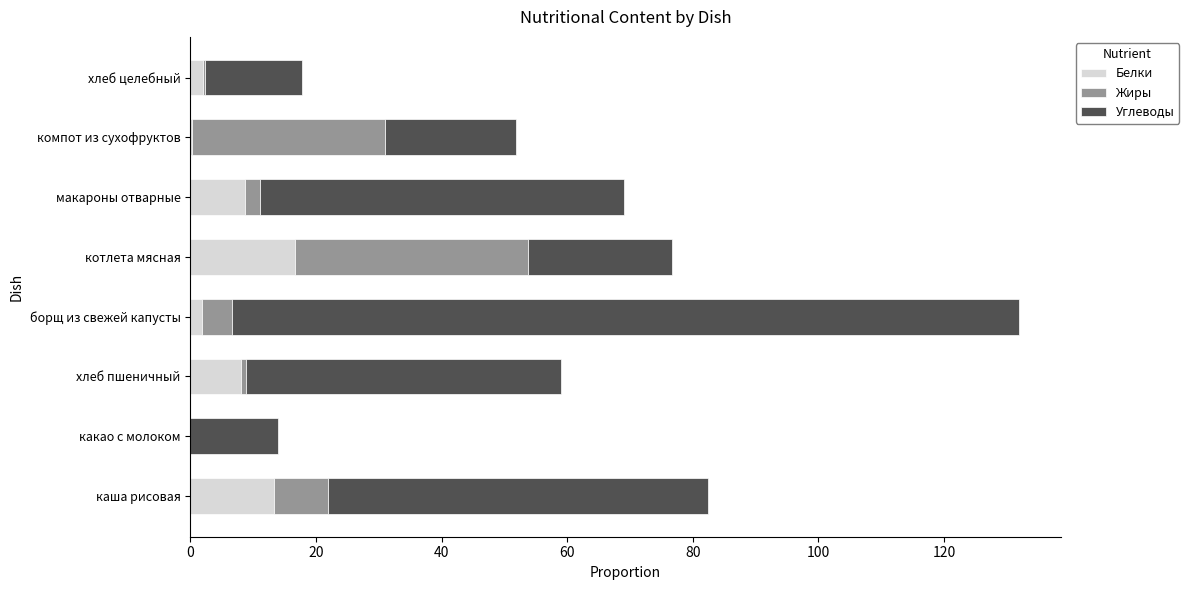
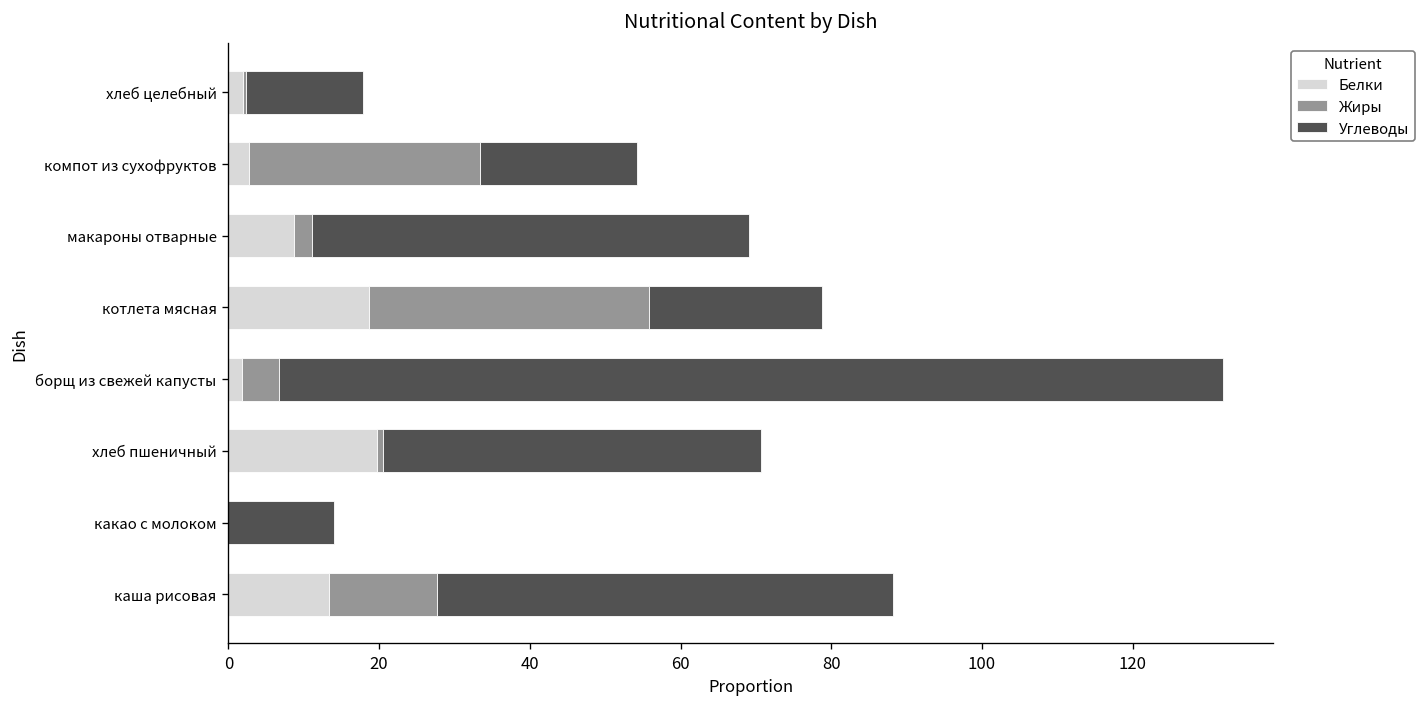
  {
    "Белки": {
      "хлеб целебный": 2,
-     "компот из сухофруктов": 0,
+     "компот из сухофруктов": 3,
      "макароны отварные": 9,
-     "котлета мясная": 17,
+     "котлета мясная": 19,
      "борщ из свежей капусты": 2,
-     "хлеб пшеничный": 8,
+     "хлеб пшеничный": 20,
      "какао с молоком": 0,
      "каша рисовая": 13
    },
    "Жиры": {
      "компот из сухофруктов": 31,
      "макароны отварные": 2,
      "котлета мясная": 37,
      "борщ из свежей капусты": 5,
      "хлеб пшеничный": 1,
      "какао с молоком": 0,
-     "каша рисовая": 9
+     "каша рисовая": 14
    },
    "Углеводы": {
      "хлеб целебный": 16,
      "компот из сухофруктов": 21,
      "макароны отварные": 58,
      "котлета мясная": 23,
      "борщ из свежей капусты": 125,
      "хлеб пшеничный": 50,
      "какао с молоком": 14,
      "каша рисовая": 61
    }
  }
